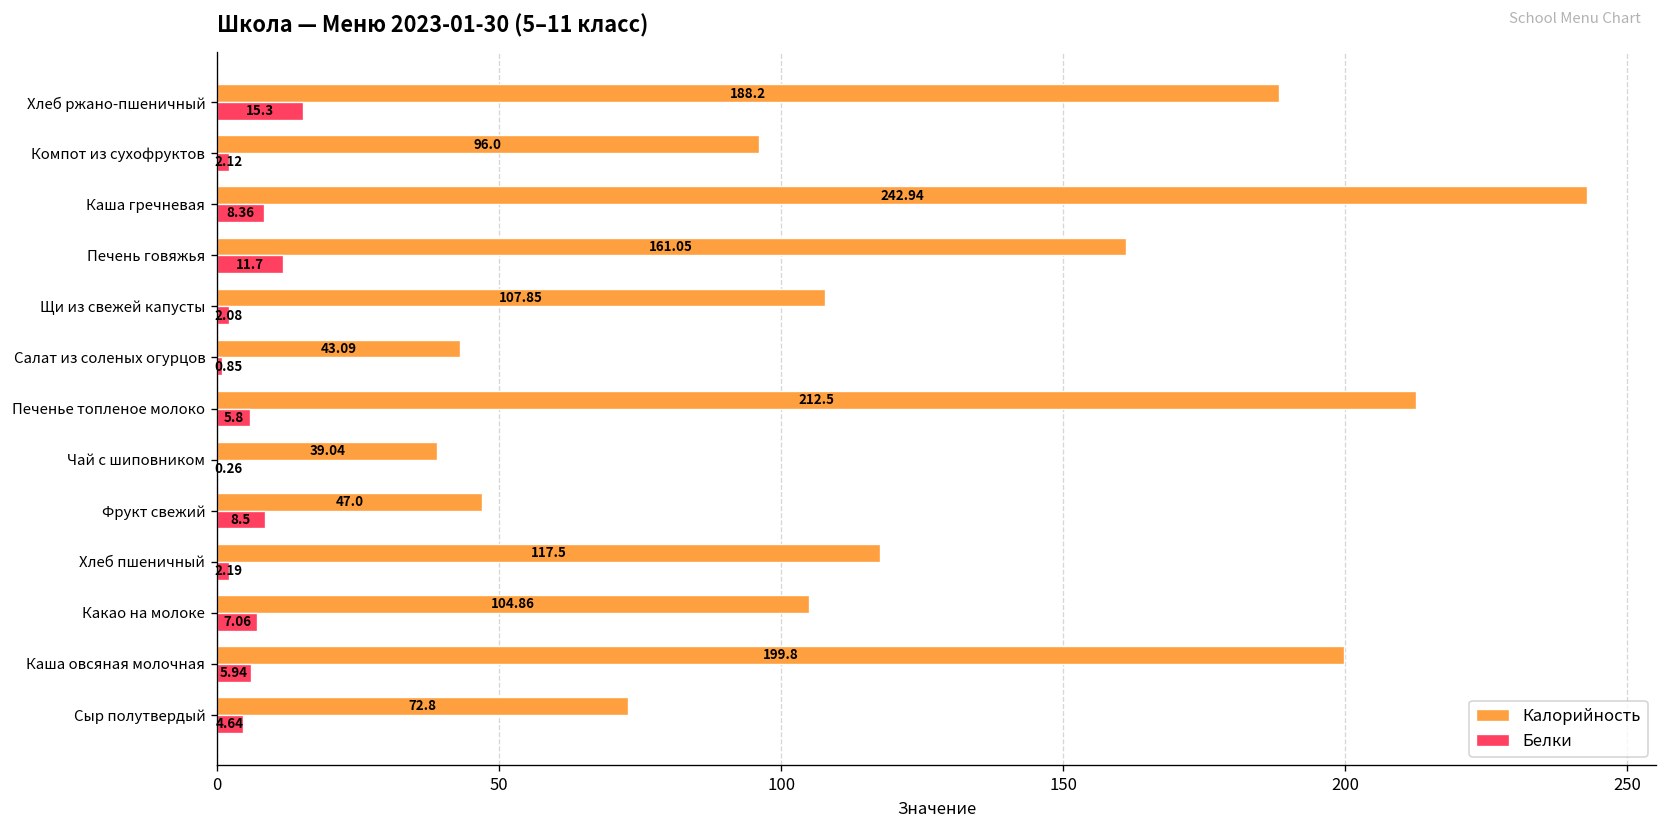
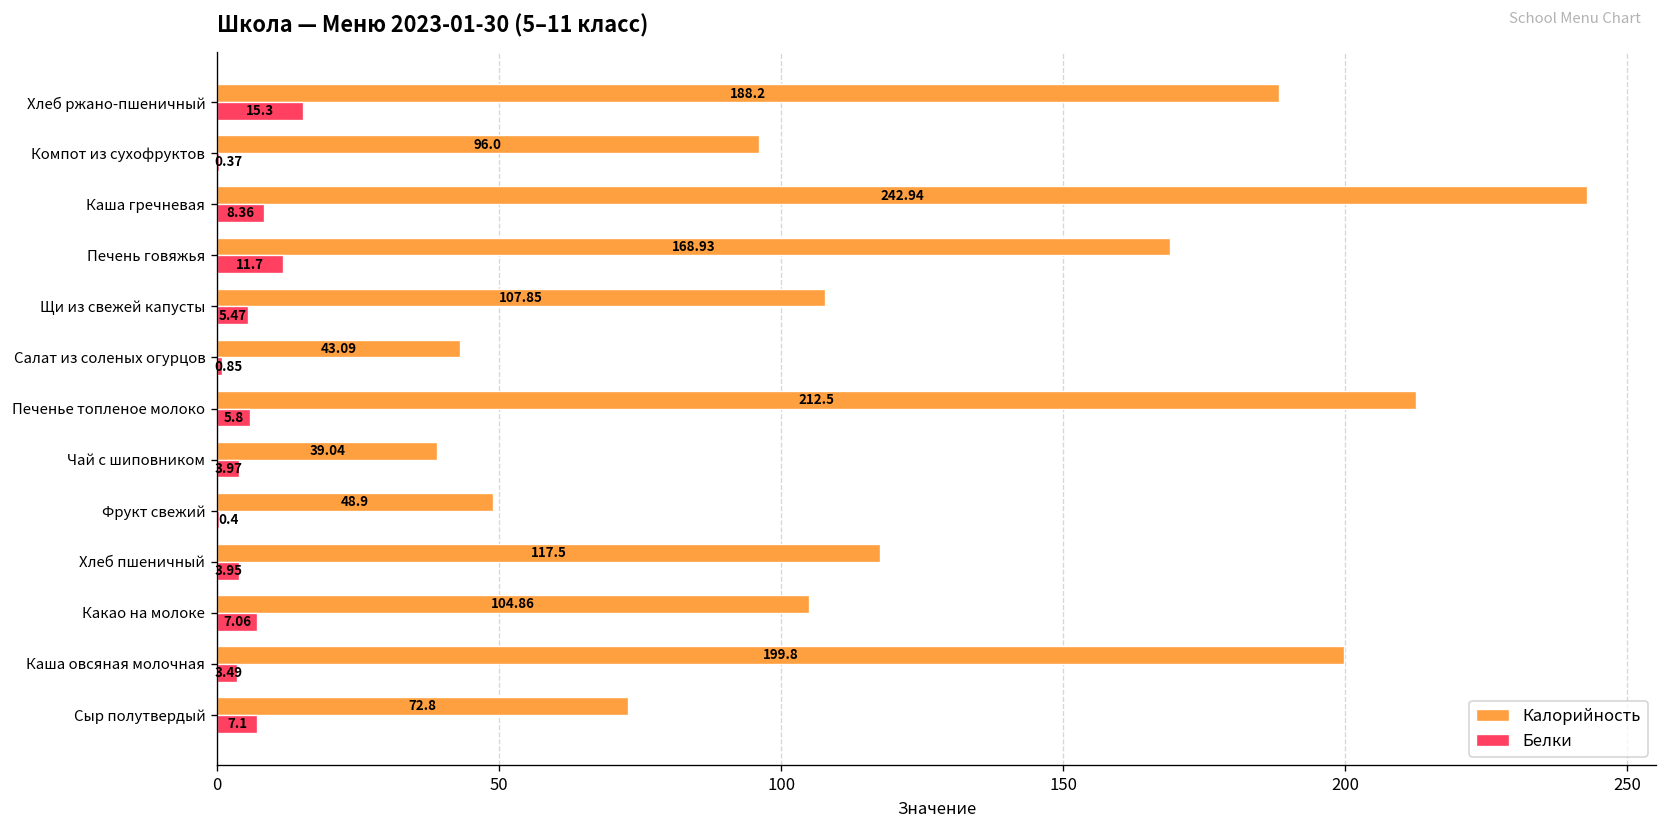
  {
    "Калорийность": {
      "Хлеб ржано-пшеничный": 188.2,
      "Компот из сухофруктов": 96.0,
      "Каша гречневая": 242.94,
-     "Печень говяжья": 161.05,
+     "Печень говяжья": 168.93,
      "Щи из свежей капусты": 107.85,
      "Салат из соленых огурцов": 43.09,
      "Печенье топленое молоко": 212.5,
      "Чай с шиповником": 39.04,
-     "Фрукт свежий": 47.0,
+     "Фрукт свежий": 48.9,
      "Хлеб пшеничный": 117.5,
      "Какао на молоке": 104.86,
      "Каша овсяная молочная": 199.8,
      "Сыр полутвердый": 72.8
    },
    "Белки": {
      "Хлеб ржано-пшеничный": 15.3,
-     "Компот из сухофруктов": 2.12,
+     "Компот из сухофруктов": 0.37,
      "Каша гречневая": 8.36,
      "Печень говяжья": 11.7,
-     "Щи из свежей капусты": 2.08,
+     "Щи из свежей капусты": 5.47,
      "Салат из соленых огурцов": 0.85,
      "Печенье топленое молоко": 5.8,
-     "Чай с шиповником": 0.26,
-     "Фрукт свежий": 8.5,
-     "Хлеб пшеничный": 2.19,
+     "Чай с шиповником": 3.97,
+     "Фрукт свежий": 0.4,
+     "Хлеб пшеничный": 3.95,
      "Какао на молоке": 7.06,
-     "Каша овсяная молочная": 5.94,
-     "Сыр полутвердый": 4.64
+     "Каша овсяная молочная": 3.49,
+     "Сыр полутвердый": 7.1
    }
  }
